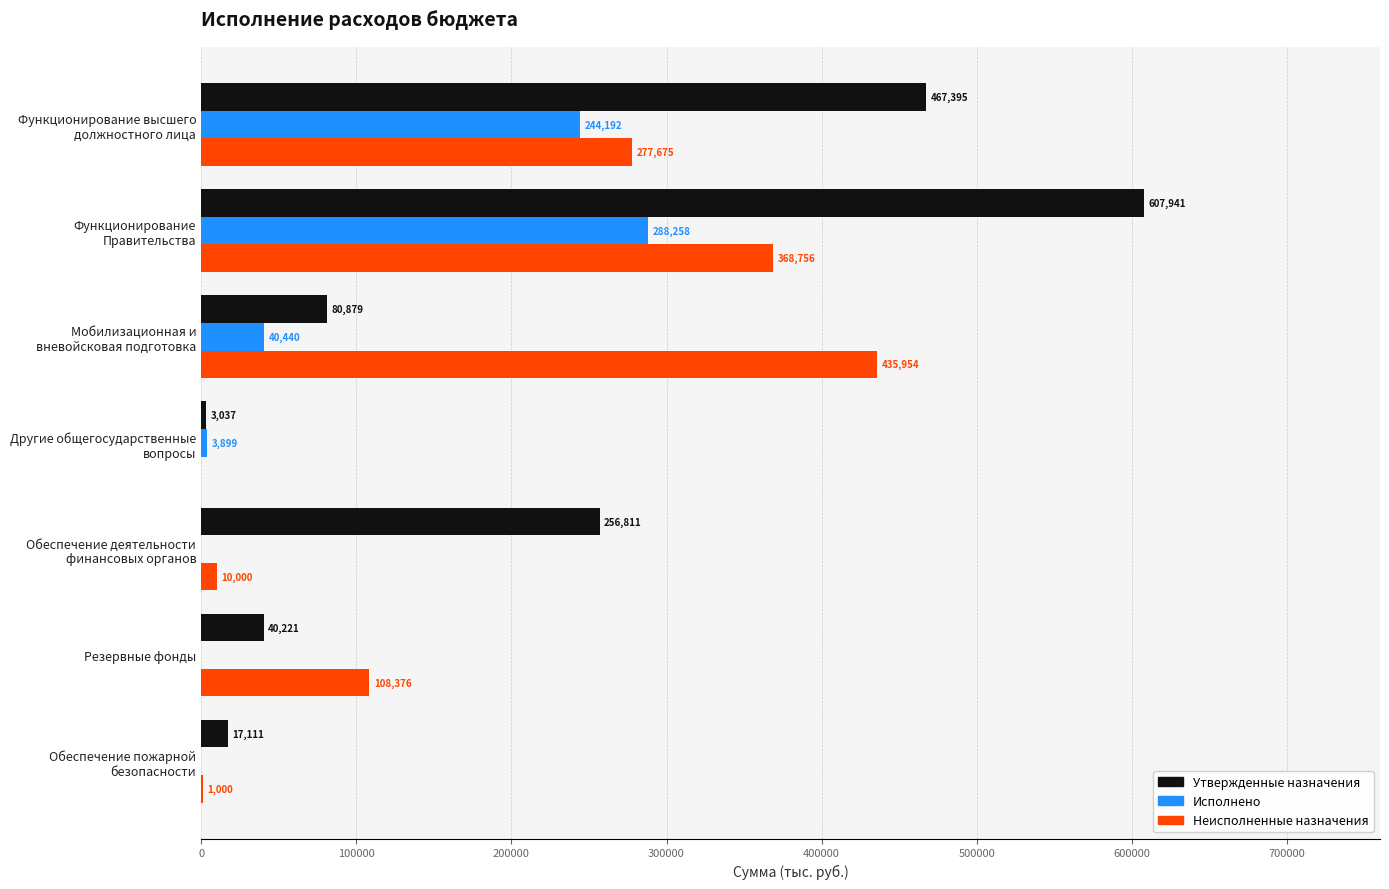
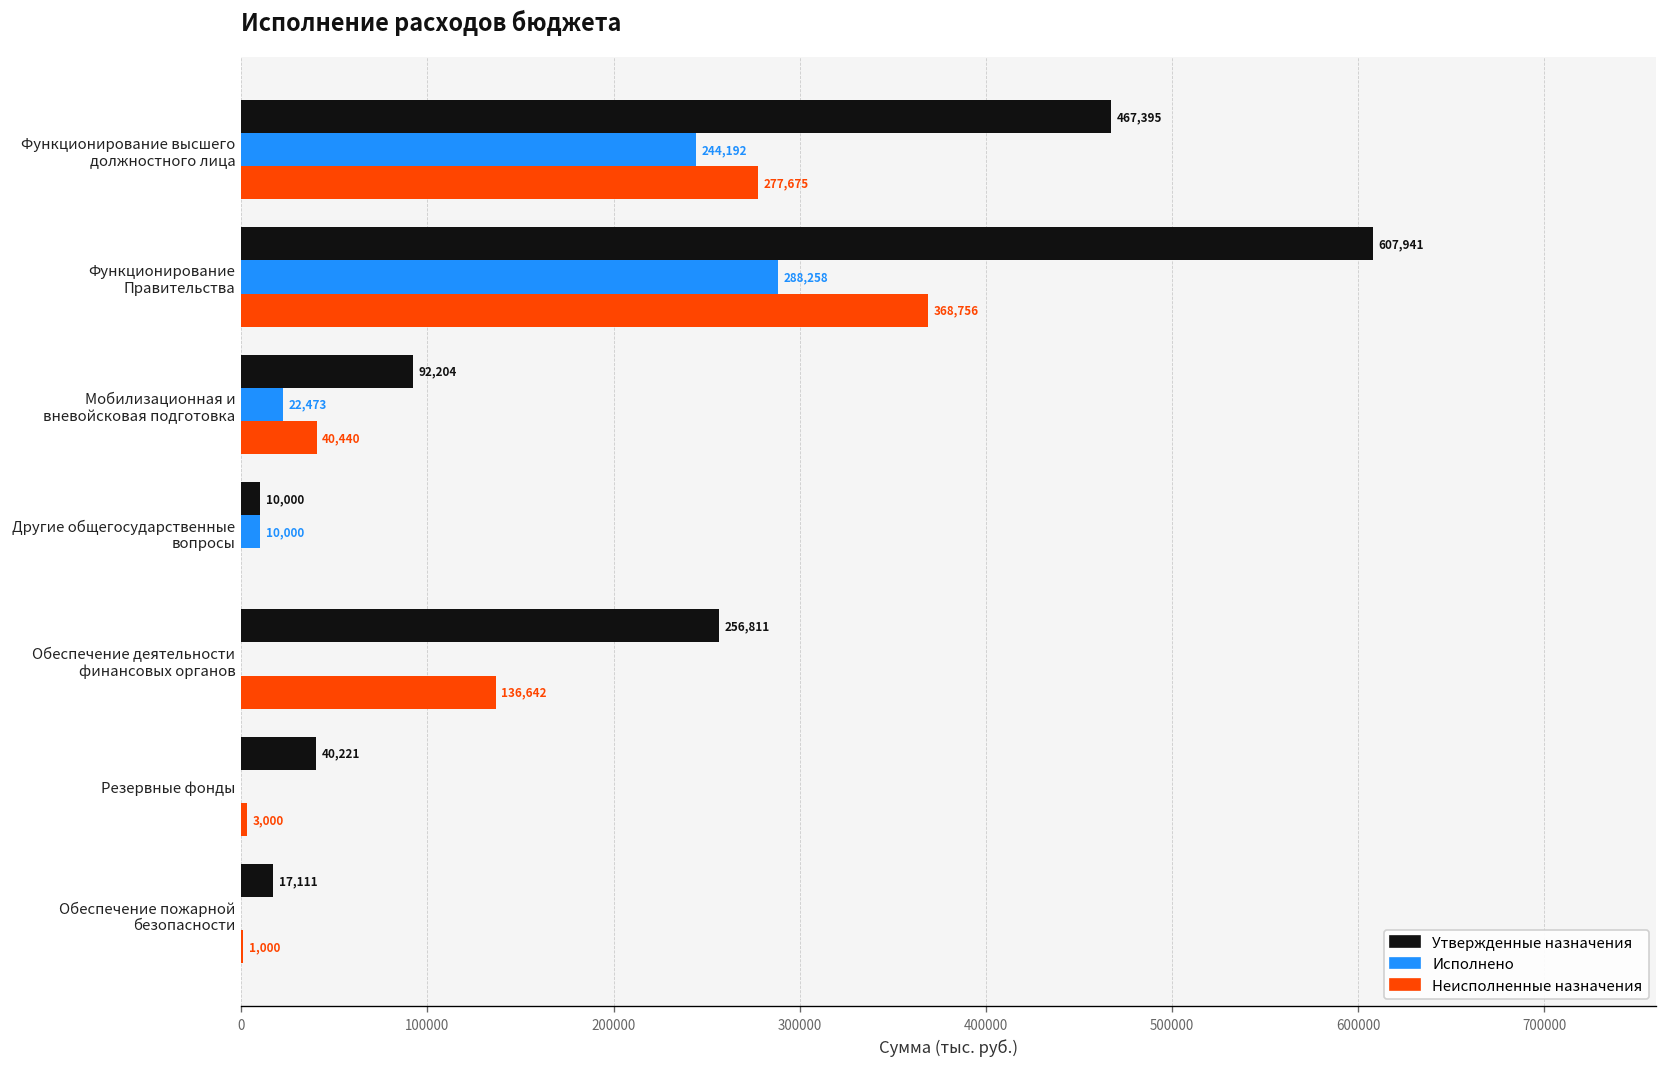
  {
    "Утвержденные назначения": {
      "Функционирование высшего должностного лица": "467,395",
      "Функционирование Правительства": "607,941",
-     "Мобилизационная и вневойсковая подготовка": "80,879",
-     "Другие общегосударственные вопросы": "3,037",
+     "Мобилизационная и вневойсковая подготовка": "92,204",
+     "Другие общегосударственные вопросы": "10,000",
      "Обеспечение деятельности финансовых органов": "256,811",
      "Резервные фонды": "40,221",
      "Обеспечение пожарной безопасности": "17,111"
    },
    "Исполнено": {
      "Функционирование высшего должностного лица": "244,192",
      "Функционирование Правительства": "288,258",
-     "Мобилизационная и вневойсковая подготовка": "40,440",
-     "Другие общегосударственные вопросы": "3,899"
+     "Мобилизационная и вневойсковая подготовка": "22,473",
+     "Другие общегосударственные вопросы": "10,000"
    },
    "Неисполненные назначения": {
      "Функционирование высшего должностного лица": "277,675",
      "Функционирование Правительства": "368,756",
-     "Мобилизационная и вневойсковая подготовка": "435,954",
-     "Обеспечение деятельности финансовых органов": "10,000",
-     "Резервные фонды": "108,376",
+     "Мобилизационная и вневойсковая подготовка": "40,440",
+     "Обеспечение деятельности финансовых органов": "136,642",
+     "Резервные фонды": "3,000",
      "Обеспечение пожарной безопасности": "1,000"
    }
  }
